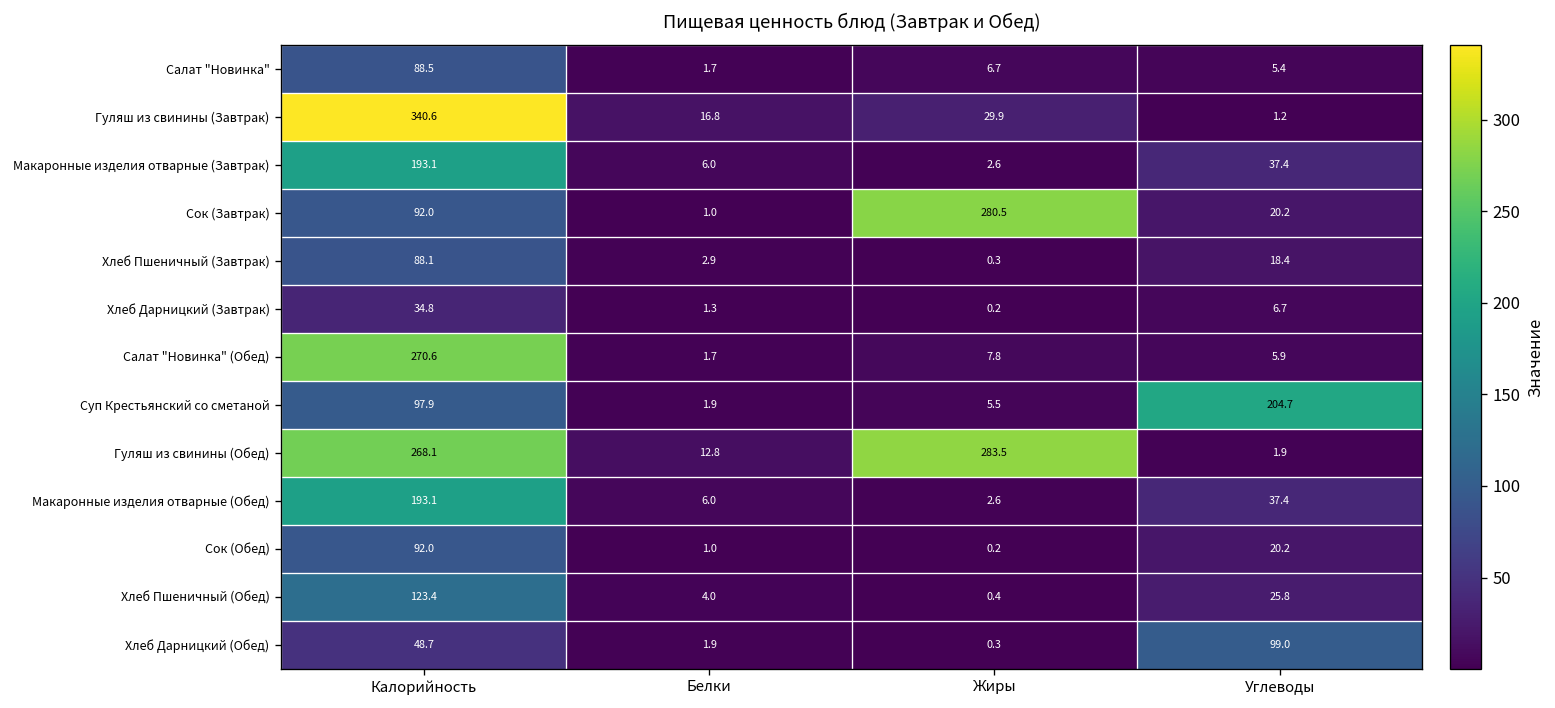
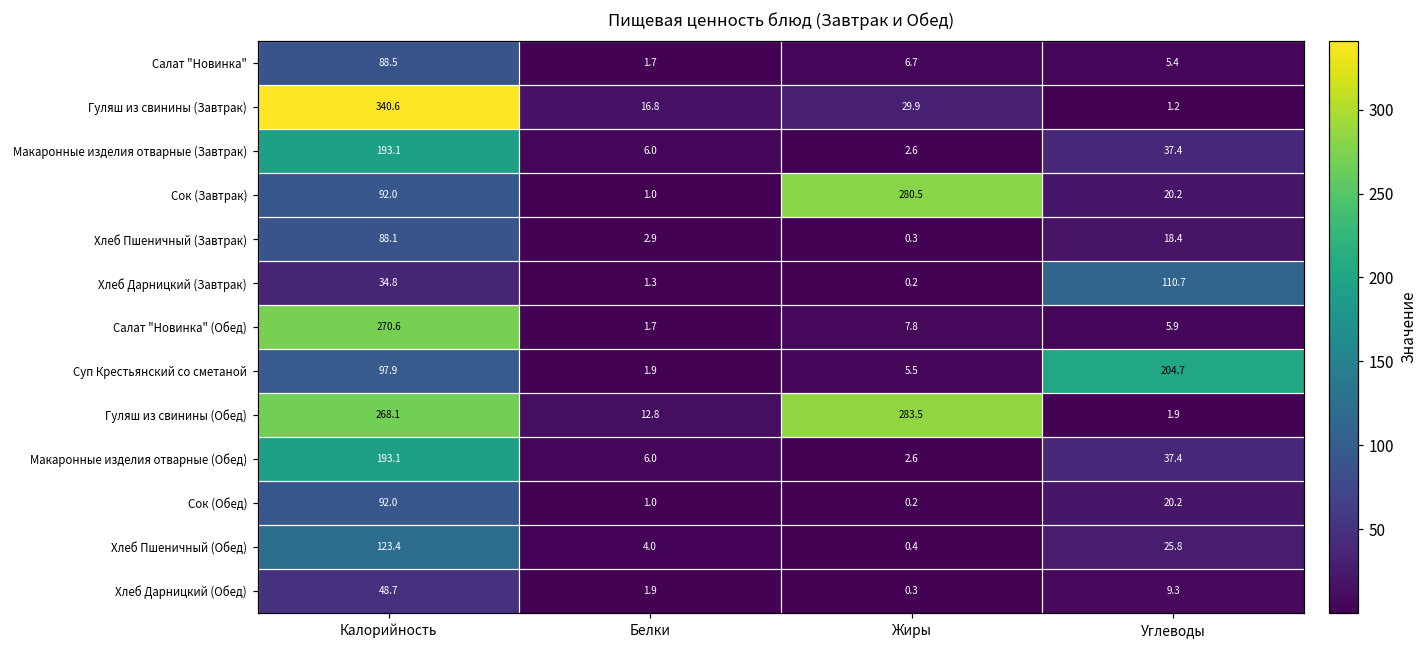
  {
    "Салат \"Новинка\"": {
      "Калорийность": 88.5,
      "Белки": 1.7,
      "Жиры": 6.7,
      "Углеводы": 5.4
    },
    "Гуляш из свинины (Завтрак)": {
      "Калорийность": 340.6,
      "Белки": 16.8,
      "Жиры": 29.9,
      "Углеводы": 1.2
    },
    "Макаронные изделия отварные (Завтрак)": {
      "Калорийность": 193.1,
      "Белки": 6.0,
      "Жиры": 2.6,
      "Углеводы": 37.4
    },
    "Сок (Завтрак)": {
      "Калорийность": 92.0,
      "Белки": 1.0,
      "Жиры": 280.5,
      "Углеводы": 20.2
    },
    "Хлеб Пшеничный (Завтрак)": {
      "Калорийность": 88.1,
      "Белки": 2.9,
      "Жиры": 0.3,
      "Углеводы": 18.4
    },
    "Хлеб Дарницкий (Завтрак)": {
      "Калорийность": 34.8,
      "Белки": 1.3,
      "Жиры": 0.2,
-     "Углеводы": 6.7
+     "Углеводы": 110.7
    },
    "Салат \"Новинка\" (Обед)": {
      "Калорийность": 270.6,
      "Белки": 1.7,
      "Жиры": 7.8,
      "Углеводы": 5.9
    },
    "Суп Крестьянский со сметаной": {
      "Калорийность": 97.9,
      "Белки": 1.9,
      "Жиры": 5.5,
      "Углеводы": 204.7
    },
    "Гуляш из свинины (Обед)": {
      "Калорийность": 268.1,
      "Белки": 12.8,
      "Жиры": 283.5,
      "Углеводы": 1.9
    },
    "Макаронные изделия отварные (Обед)": {
      "Калорийность": 193.1,
      "Белки": 6.0,
      "Жиры": 2.6,
      "Углеводы": 37.4
    },
    "Сок (Обед)": {
      "Калорийность": 92.0,
      "Белки": 1.0,
      "Жиры": 0.2,
      "Углеводы": 20.2
    },
    "Хлеб Пшеничный (Обед)": {
      "Калорийность": 123.4,
      "Белки": 4.0,
      "Жиры": 0.4,
      "Углеводы": 25.8
    },
    "Хлеб Дарницкий (Обед)": {
      "Калорийность": 48.7,
      "Белки": 1.9,
      "Жиры": 0.3,
-     "Углеводы": 99.0
+     "Углеводы": 9.3
    }
  }
